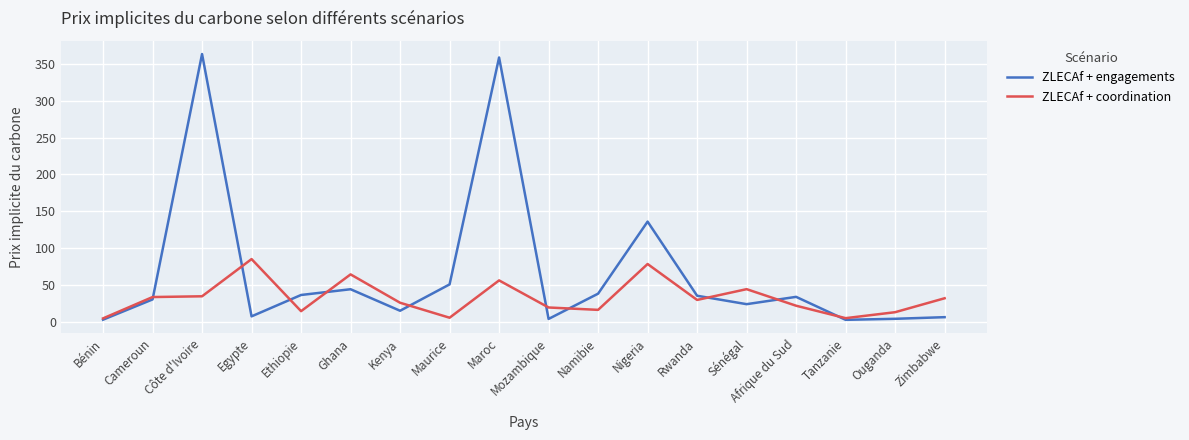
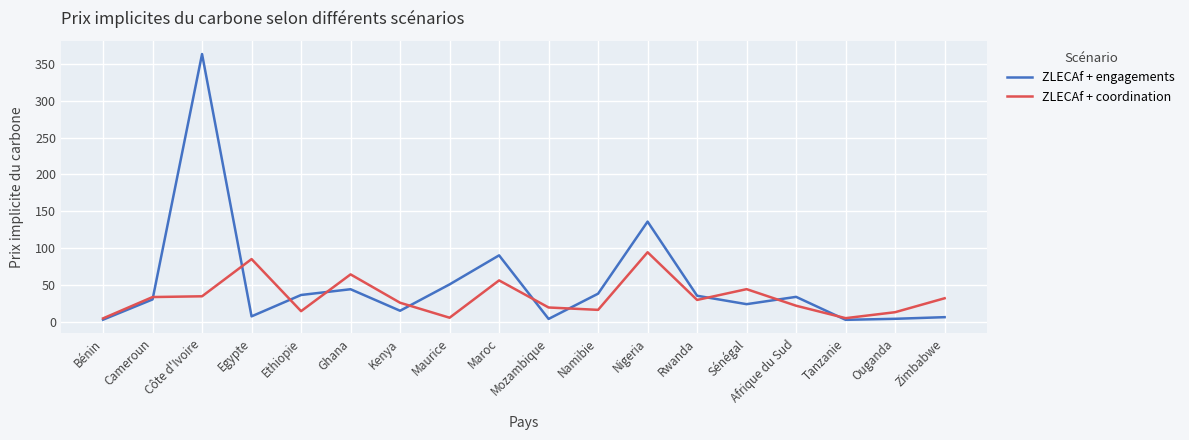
  {
    "ZLECAf + engagements": {
      "Côte d'Ivoire": 360,
      "Egypte": 10,
      "Ethiopie": 40,
      "Ghana": 40,
      "Kenya": 10,
      "Maurice": 50,
-     "Maroc": 360,
+     "Maroc": 90,
      "Mozambique": 0,
      "Namibie": 40,
      "Nigeria": 140,
      "Rwanda": 40,
      "Sénégal": 20,
      "Afrique du Sud": 30,
      "Ouganda": 0,
      "Zimbabwe": 10
    },
    "ZLECAf + coordination": {
      "Côte d'Ivoire": 30,
      "Egypte": 80,
      "Ethiopie": 10,
      "Ghana": 60,
      "Kenya": 30,
      "Maurice": 10,
      "Maroc": 60,
      "Mozambique": 20,
      "Namibie": 20,
-     "Nigeria": 80,
+     "Nigeria": 90,
      "Rwanda": 30,
      "Sénégal": 40,
      "Afrique du Sud": 20,
      "Ouganda": 10,
      "Zimbabwe": 30
    }
  }
